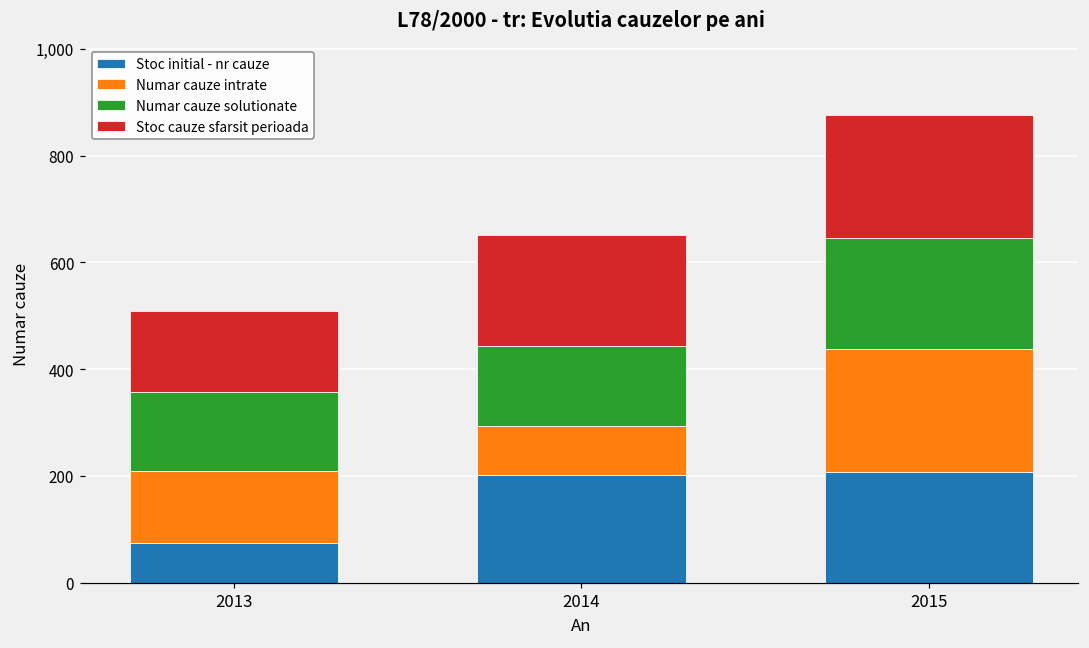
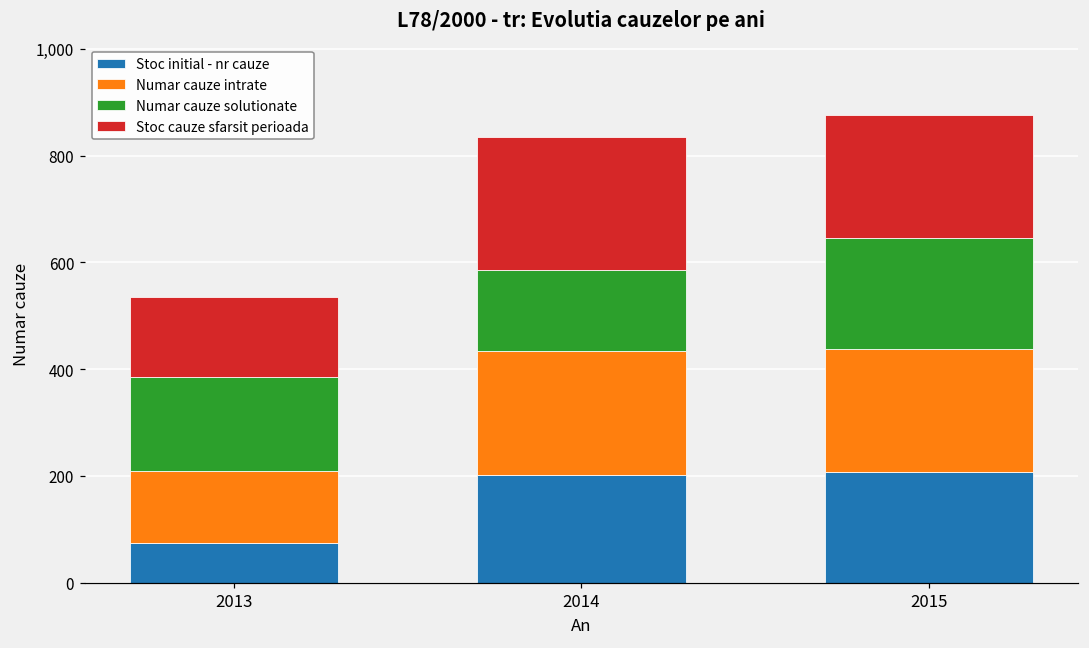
  {
    "Stoc initial - nr cauze": {
      "2013": 80,
      "2014": 200,
      "2015": 210
    },
    "Numar cauze intrate": {
      "2013": 130,
-     "2014": 90,
+     "2014": 230,
      "2015": 230
    },
    "Numar cauze solutionate": {
-     "2013": 150,
+     "2013": 180,
      "2014": 150,
      "2015": 210
    },
    "Stoc cauze sfarsit perioada": {
      "2013": 150,
-     "2014": 210,
+     "2014": 250,
      "2015": 230
    }
  }
